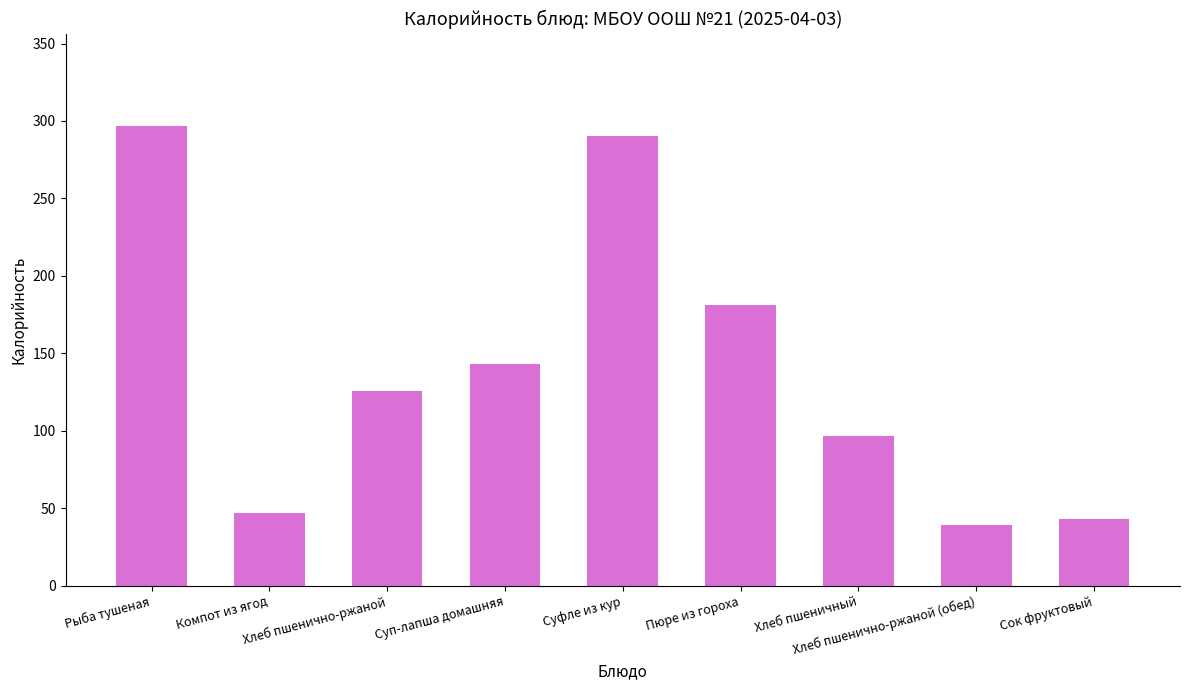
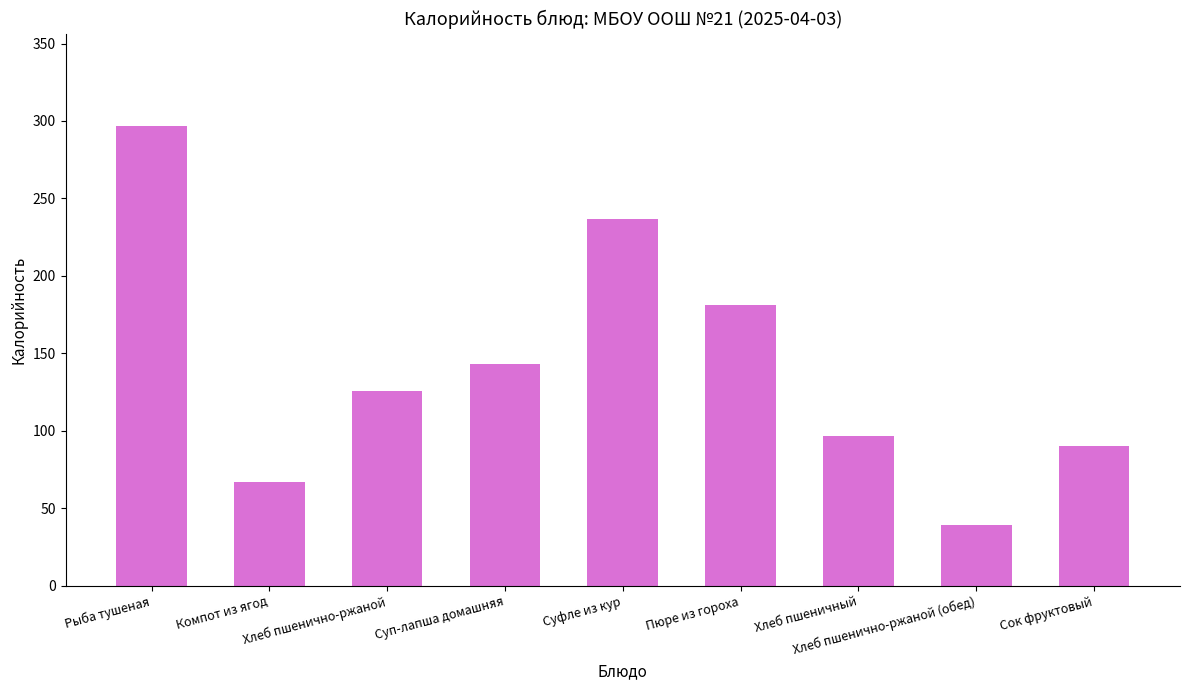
  {
    "Рыба тушеная": 297,
-   "Компот из ягод": 47,
+   "Компот из ягод": 67,
    "Хлеб пшенично-ржаной": 126,
    "Суп-лапша домашняя": 143,
-   "Суфле из кур": 290,
+   "Суфле из кур": 237,
    "Пюре из гороха": 181,
    "Хлеб пшеничный": 97,
    "Хлеб пшенично-ржаной (обед)": 39,
-   "Сок фруктовый": 43
+   "Сок фруктовый": 90
  }
